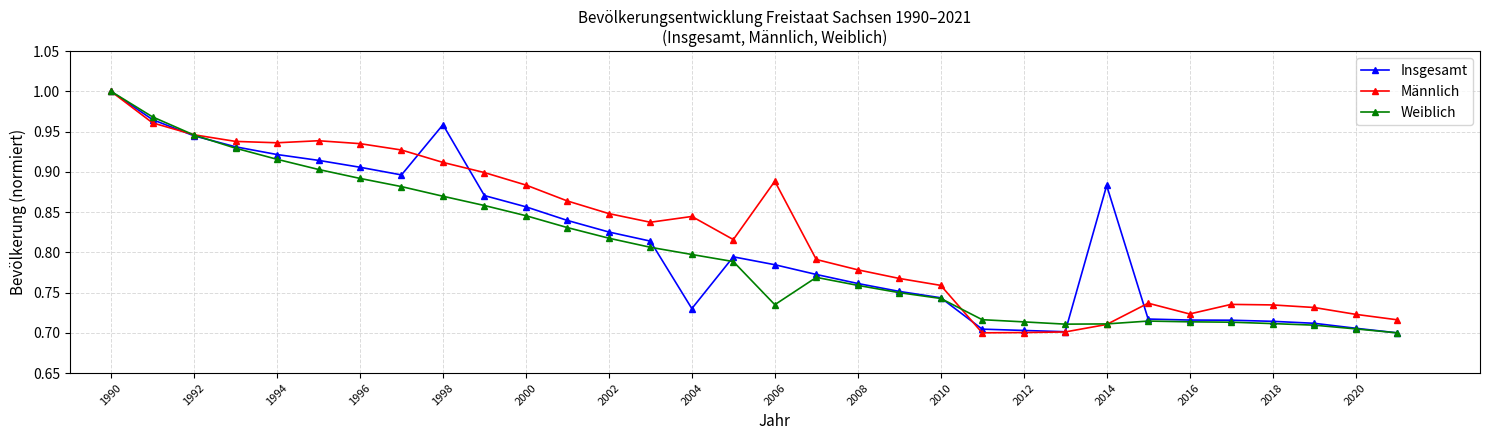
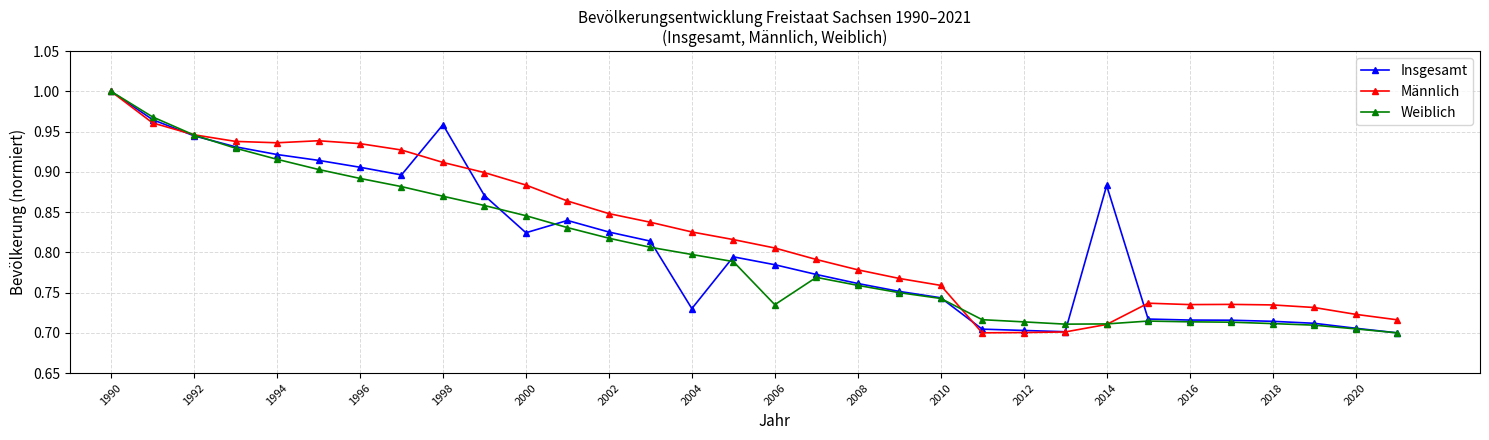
  {
    "Insgesamt": {
      "1994": 0.92,
      "1996": 0.91,
      "1998": 0.96,
-     "2000": 0.86,
+     "2000": 0.82,
      "2002": 0.83,
      "2004": 0.73,
      "2006": 0.78,
      "2014": 0.88
    },
    "Männlich": {
      "1994": 0.94,
      "1996": 0.94,
      "1998": 0.91,
      "2000": 0.88,
      "2002": 0.85,
-     "2004": 0.84,
-     "2006": 0.89,
+     "2004": 0.83,
+     "2006": 0.81,
      "2008": 0.78,
      "2010": 0.76,
-     "2016": 0.72,
+     "2016": 0.74,
      "2018": 0.73,
      "2020": 0.72
    },
    "Weiblich": {
      "1994": 0.92,
      "1996": 0.89,
      "1998": 0.87,
      "2000": 0.85,
      "2002": 0.82,
      "2004": 0.80,
      "2006": 0.73,
      "2012": 0.71
    }
  }
